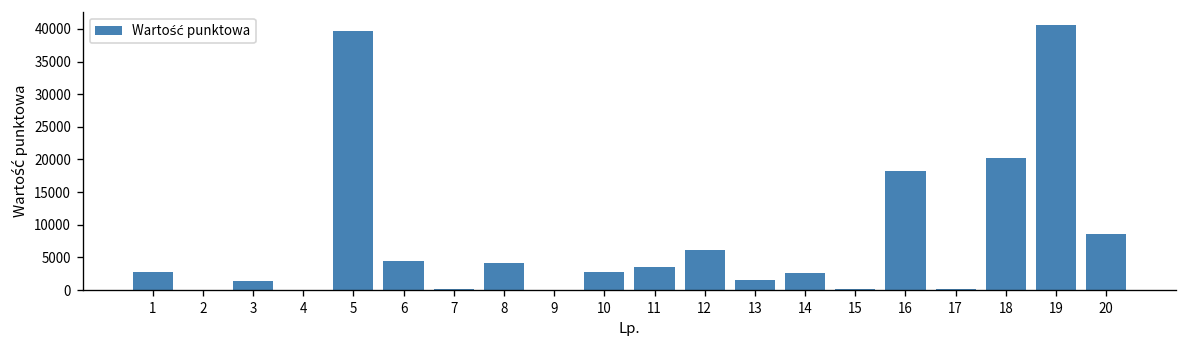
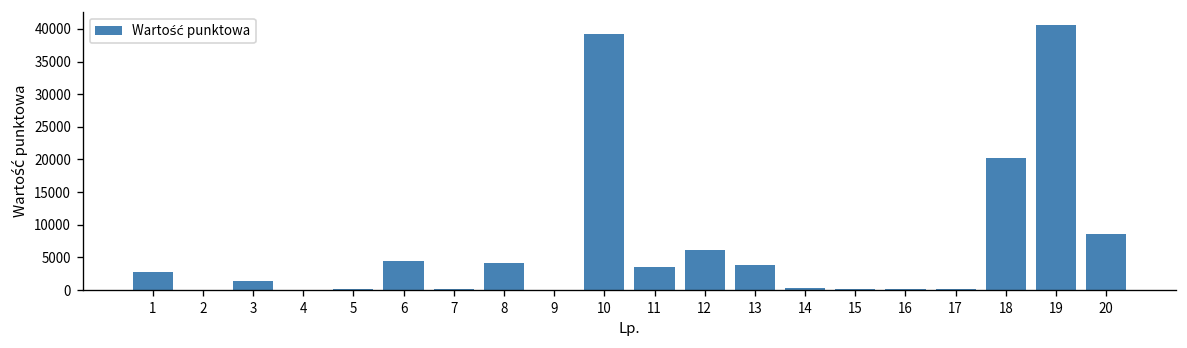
  {
    "1": 3000,
    "3": 1000,
-   "5": 40000,
+   "5": 0,
    "6": 4000,
    "8": 4000,
-   "10": 3000,
+   "10": 39000,
    "11": 3000,
    "12": 6000,
-   "13": 2000,
-   "14": 3000,
-   "16": 18000,
+   "13": 4000,
+   "14": 0,
+   "16": 0,
    "18": 20000,
    "19": 41000,
    "20": 9000
  }
